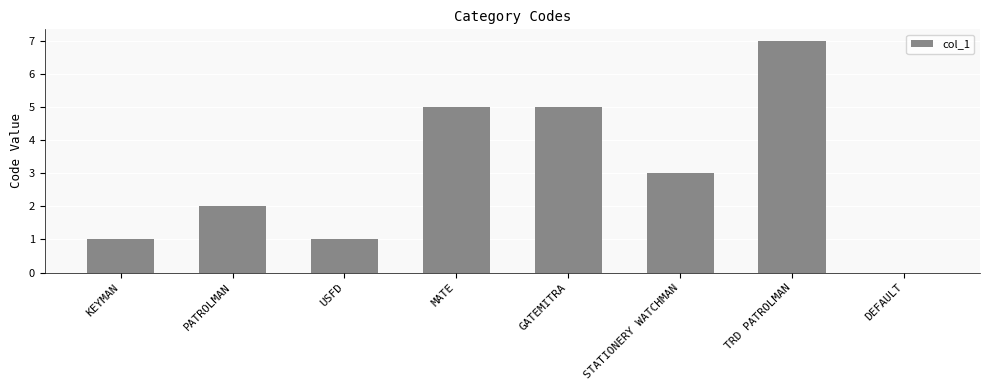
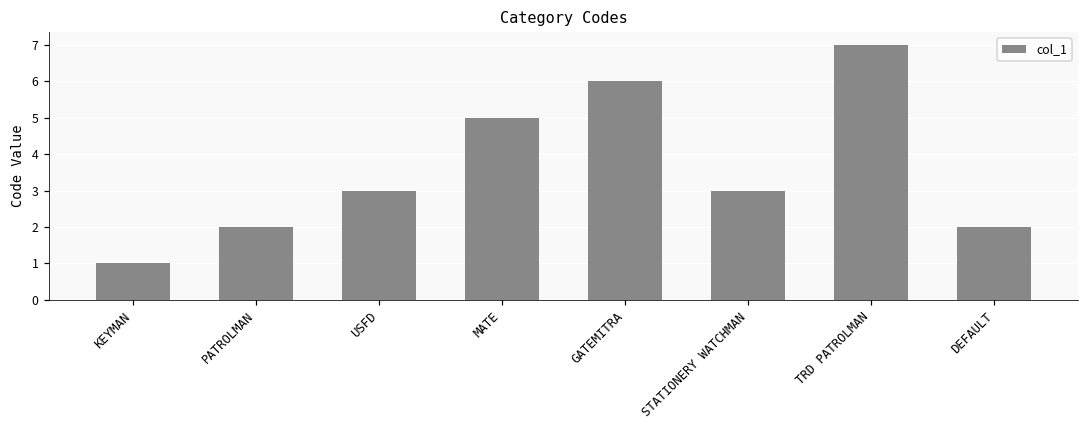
  {
    "KEYMAN": 1,
    "PATROLMAN": 2,
-   "USFD": 1,
+   "USFD": 3,
    "MATE": 5,
-   "GATEMITRA": 5,
+   "GATEMITRA": 6,
    "STATIONERY WATCHMAN": 3,
    "TRD PATROLMAN": 7,
-   "DEFAULT": 0
+   "DEFAULT": 2
  }
